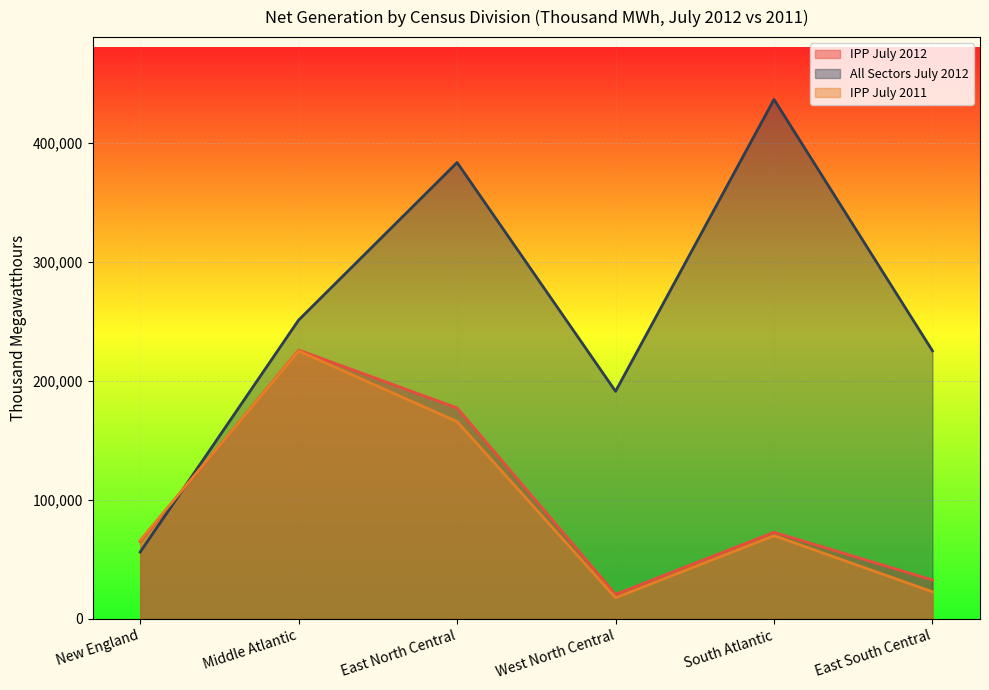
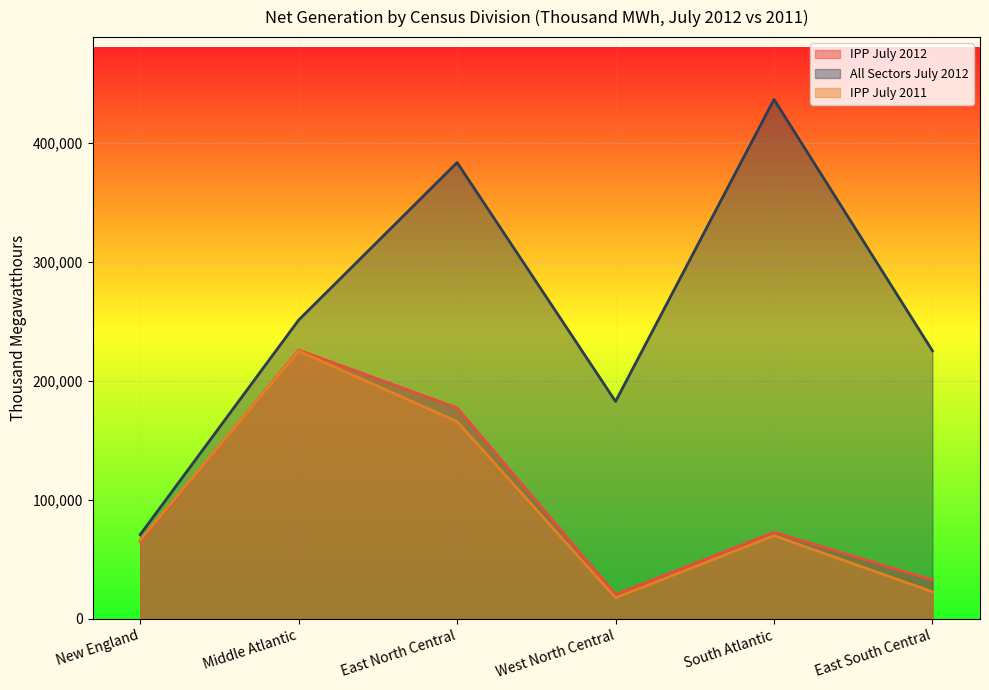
  {
    "All Sectors July 2012": {
-     "New England": "56,000",
+     "New England": "71,000",
      "Middle Atlantic": "251,000",
      "East North Central": "384,000",
-     "West North Central": "191,000",
+     "West North Central": "183,000",
      "South Atlantic": "437,000",
      "East South Central": "225,000"
    }
  }
